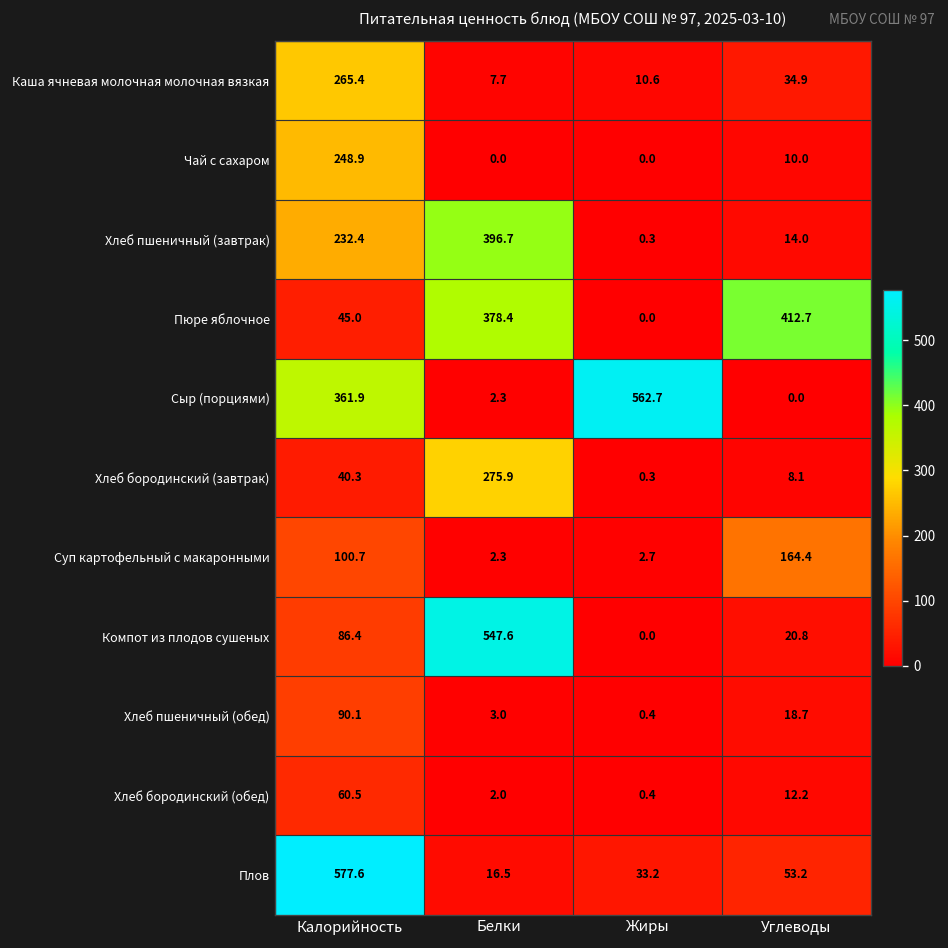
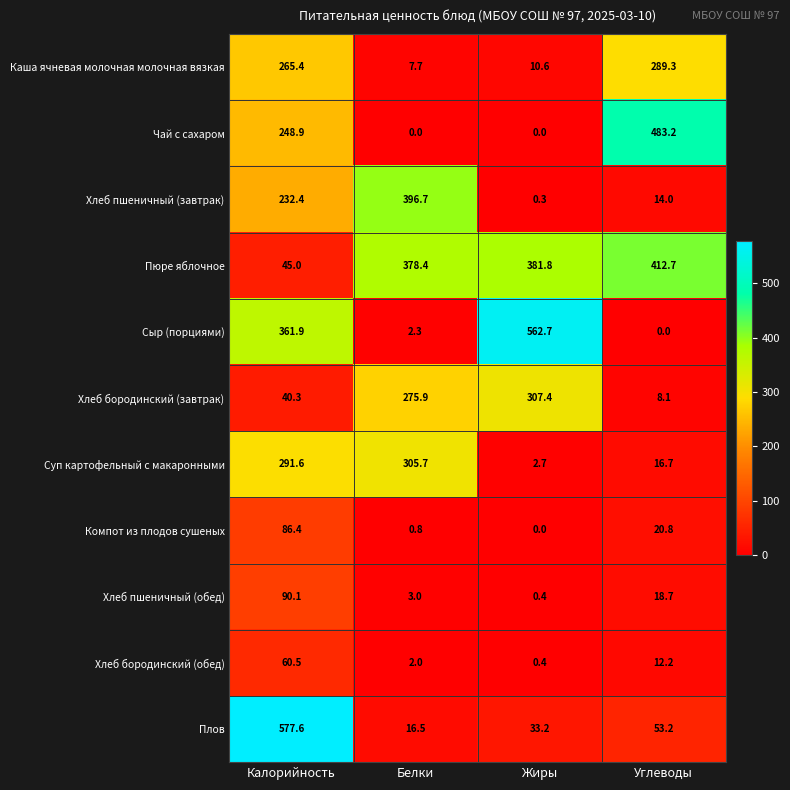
  {
    "Каша ячневая молочная молочная вязкая": {
      "Калорийность": 265.4,
      "Белки": 7.7,
      "Жиры": 10.6,
-     "Углеводы": 34.9
+     "Углеводы": 289.3
    },
    "Чай с сахаром": {
      "Калорийность": 248.9,
      "Белки": 0.0,
      "Жиры": 0.0,
-     "Углеводы": 10.0
+     "Углеводы": 483.2
    },
    "Хлеб пшеничный (завтрак)": {
      "Калорийность": 232.4,
      "Белки": 396.7,
      "Жиры": 0.3,
      "Углеводы": 14.0
    },
    "Пюре яблочное": {
      "Калорийность": 45.0,
      "Белки": 378.4,
-     "Жиры": 0.0,
+     "Жиры": 381.8,
      "Углеводы": 412.7
    },
    "Сыр (порциями)": {
      "Калорийность": 361.9,
      "Белки": 2.3,
      "Жиры": 562.7,
      "Углеводы": 0.0
    },
    "Хлеб бородинский (завтрак)": {
      "Калорийность": 40.3,
      "Белки": 275.9,
-     "Жиры": 0.3,
+     "Жиры": 307.4,
      "Углеводы": 8.1
    },
    "Суп картофельный с макаронными": {
-     "Калорийность": 100.7,
-     "Белки": 2.3,
+     "Калорийность": 291.6,
+     "Белки": 305.7,
      "Жиры": 2.7,
-     "Углеводы": 164.4
+     "Углеводы": 16.7
    },
    "Компот из плодов сушеных": {
      "Калорийность": 86.4,
-     "Белки": 547.6,
+     "Белки": 0.8,
      "Жиры": 0.0,
      "Углеводы": 20.8
    },
    "Хлеб пшеничный (обед)": {
      "Калорийность": 90.1,
      "Белки": 3.0,
      "Жиры": 0.4,
      "Углеводы": 18.7
    },
    "Хлеб бородинский (обед)": {
      "Калорийность": 60.5,
      "Белки": 2.0,
      "Жиры": 0.4,
      "Углеводы": 12.2
    },
    "Плов": {
      "Калорийность": 577.6,
      "Белки": 16.5,
      "Жиры": 33.2,
      "Углеводы": 53.2
    }
  }
